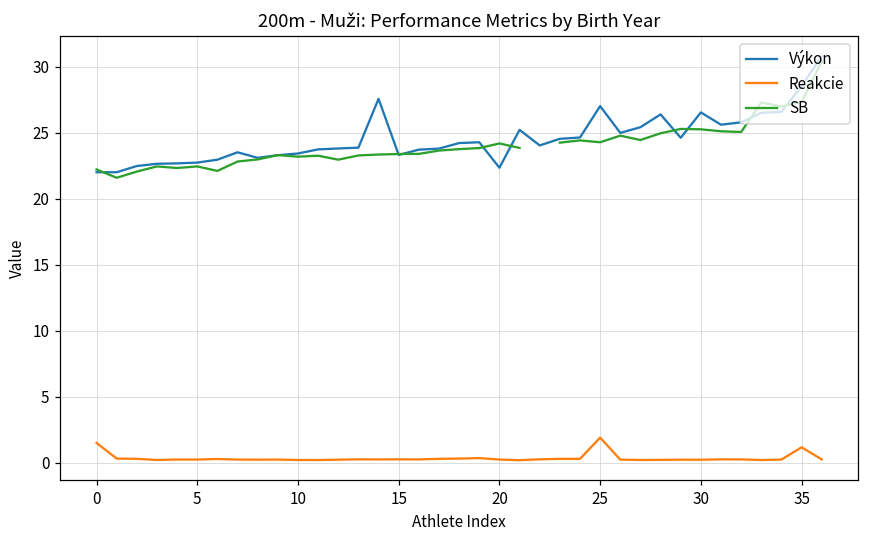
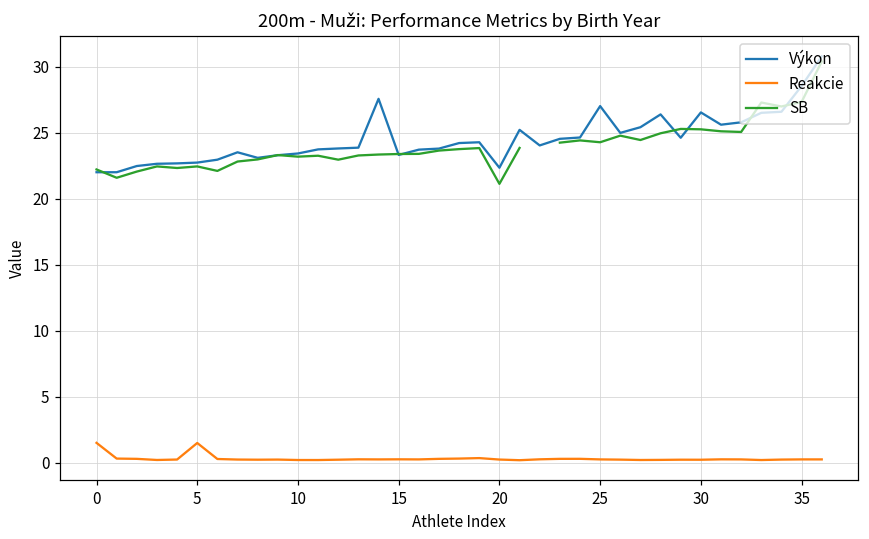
  {
    "Výkon": {
      "5": 22.7,
      "10": 23.4,
      "20": 22.4,
      "25": 27.0,
      "30": 26.5
    },
    "Reakcie": {
      "0": 1.5,
-     "5": 0.2,
+     "5": 1.5,
      "10": 0.2,
      "15": 0.3,
      "20": 0.2,
-     "25": 1.9,
+     "25": 0.3,
      "30": 0.2,
-     "35": 1.2
+     "35": 0.3
    },
    "SB": {
      "5": 22.5,
      "10": 23.2,
-     "20": 24.2,
+     "20": 21.1,
      "25": 24.3,
      "30": 25.3
    }
  }
